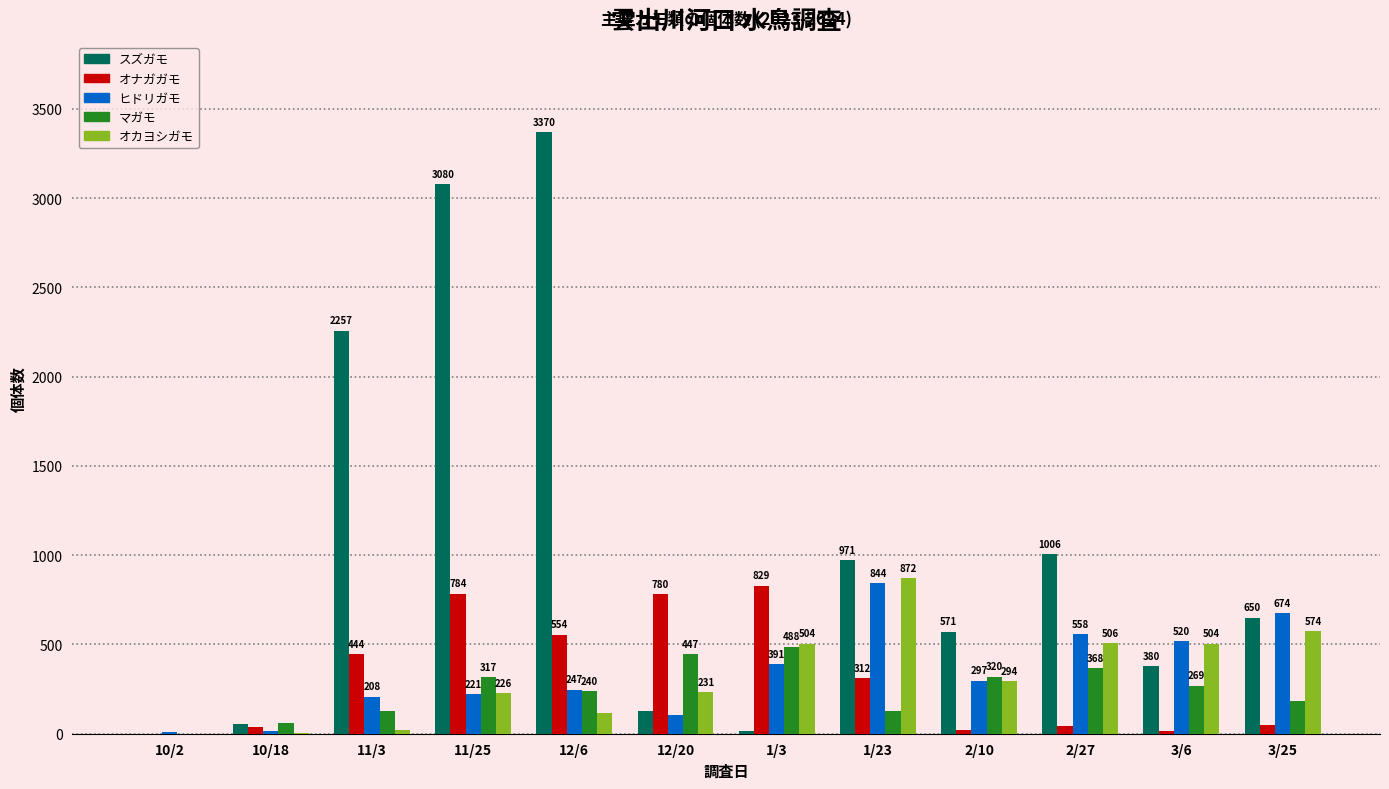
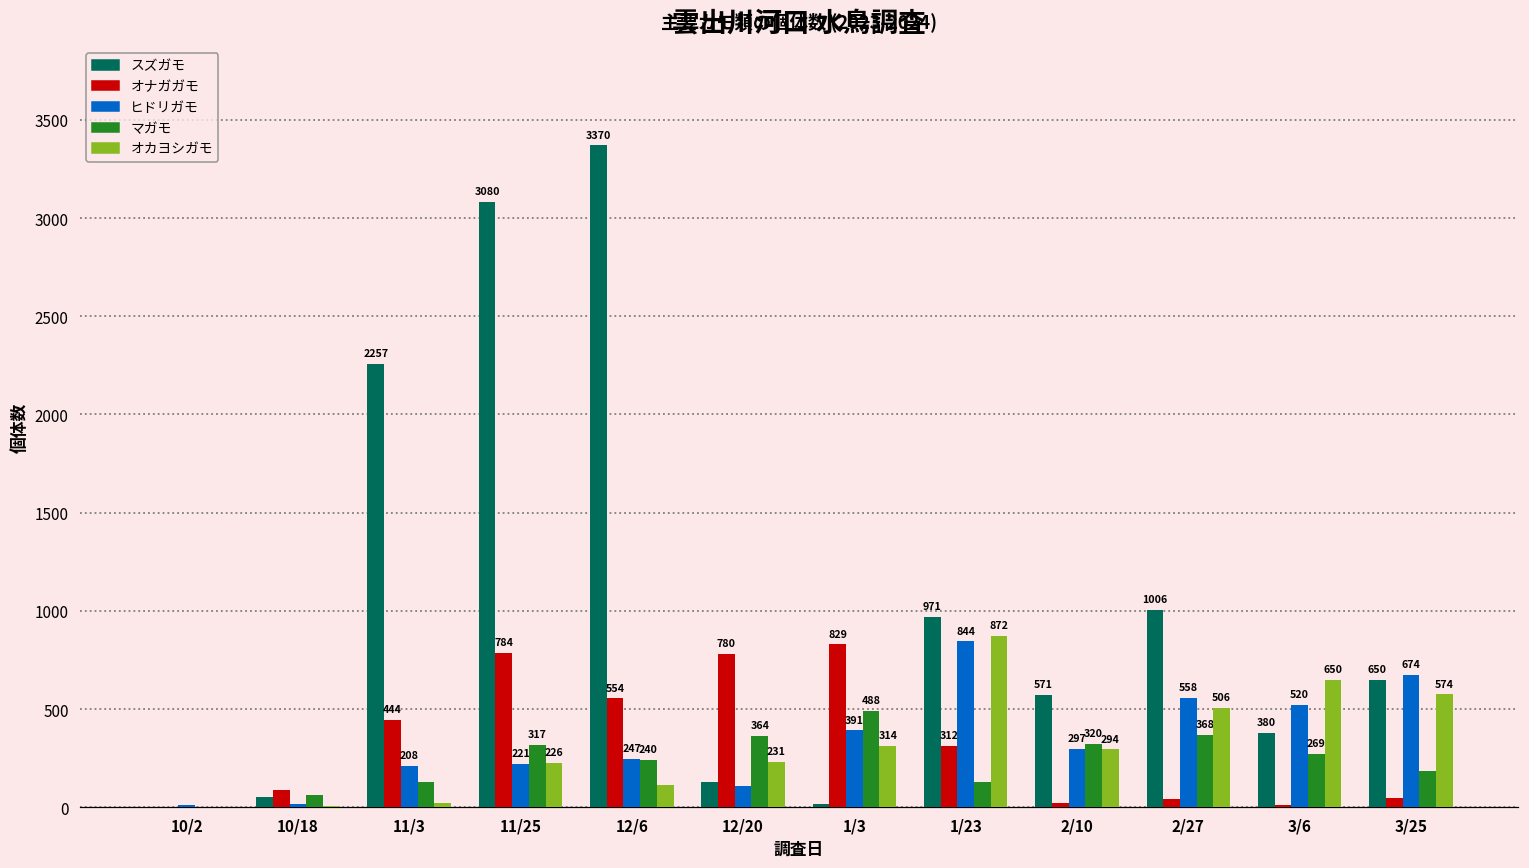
  {
    "スズガモ": {
      "11/3": 2257,
      "11/25": 3080,
      "12/6": 3370,
      "1/23": 971,
      "2/10": 571,
      "2/27": 1006,
      "3/6": 380,
      "3/25": 650
    },
    "オナガガモ": {
      "10/2": 0,
-     "10/18": 40,
+     "10/18": 90,
      "2/10": 20,
      "2/27": 40,
      "3/25": 50
    },
    "ヒドリガモ": {
      "11/3": 208,
      "11/25": 221,
      "12/6": 247,
      "1/3": 391,
      "1/23": 844,
      "2/10": 297,
      "2/27": 558,
      "3/6": 520,
      "3/25": 674
    },
    "マガモ": {
      "11/25": 317,
      "12/6": 240,
-     "12/20": 447,
+     "12/20": 364,
      "1/3": 488,
      "2/10": 320,
      "2/27": 368,
      "3/6": 269
    },
    "オカヨシガモ": {
      "11/25": 226,
      "12/20": 231,
-     "1/3": 504,
+     "1/3": 314,
      "1/23": 872,
      "2/10": 294,
      "2/27": 506,
-     "3/6": 504,
+     "3/6": 650,
      "3/25": 574
    }
  }
